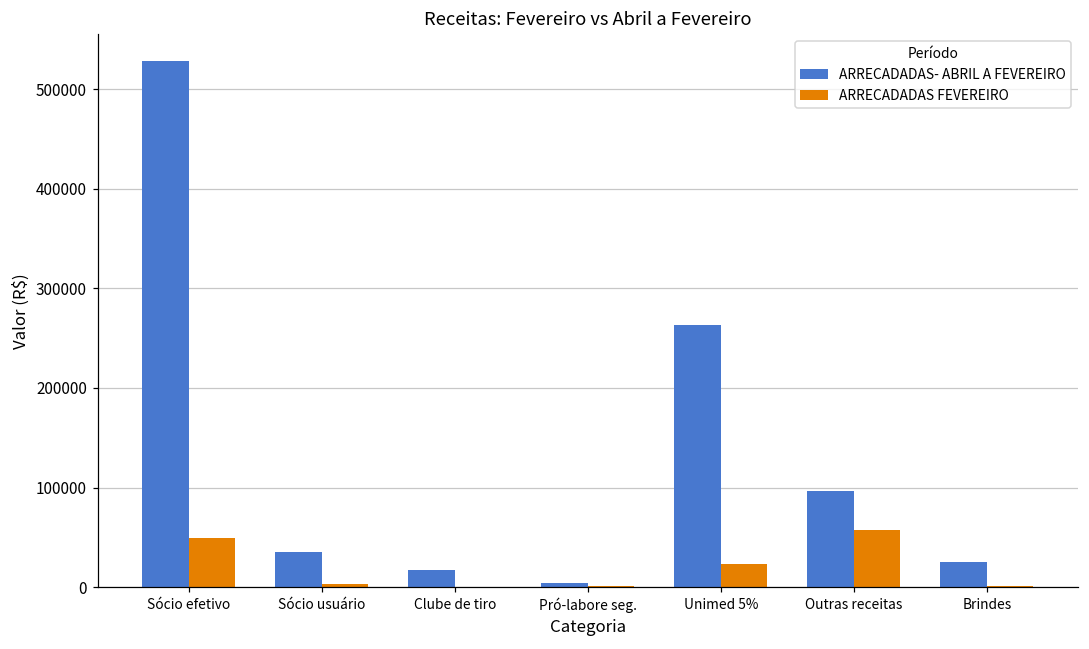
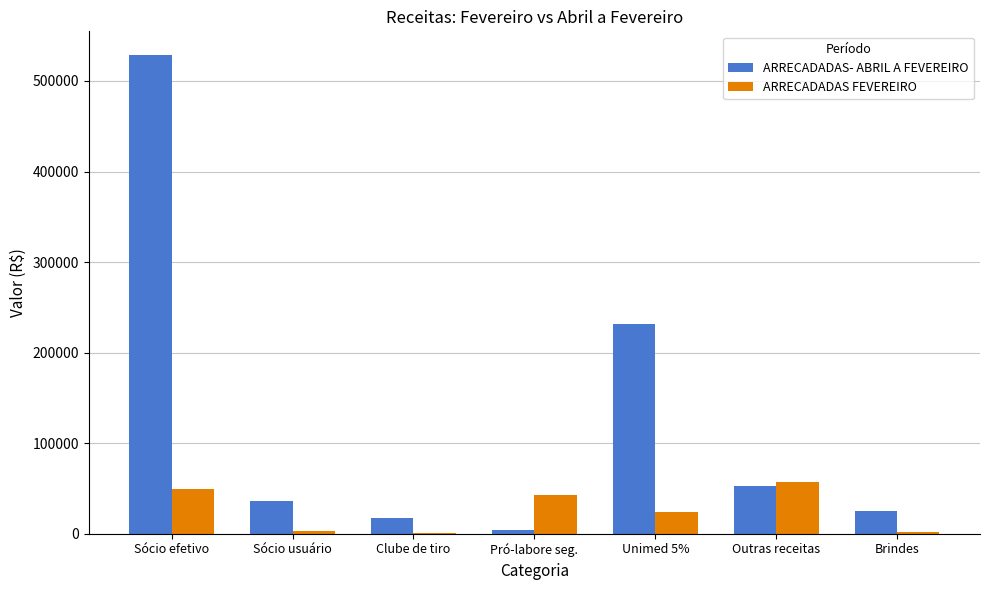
  {
    "ARRECADADAS- ABRIL A FEVEREIRO": {
      "Sócio efetivo": 530000,
      "Sócio usuário": 40000,
      "Clube de tiro": 20000,
      "Pró-labore seg.": 0,
-     "Unimed 5%": 260000,
-     "Outras receitas": 100000,
+     "Unimed 5%": 230000,
+     "Outras receitas": 50000,
      "Brindes": 30000
    },
    "ARRECADADAS FEVEREIRO": {
      "Sócio efetivo": 50000,
      "Sócio usuário": 0,
-     "Pró-labore seg.": 0,
+     "Pró-labore seg.": 40000,
      "Unimed 5%": 20000,
      "Outras receitas": 60000
    }
  }
